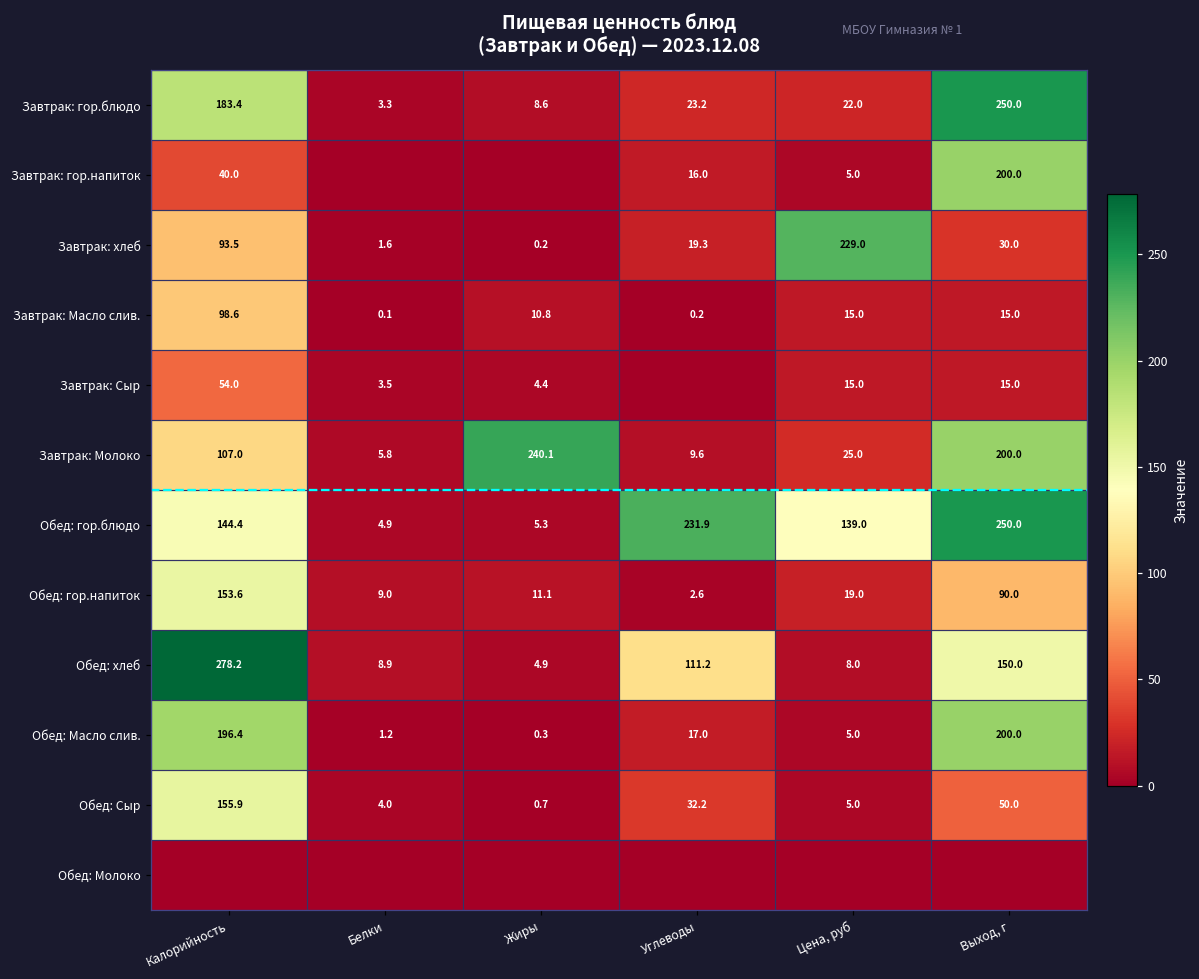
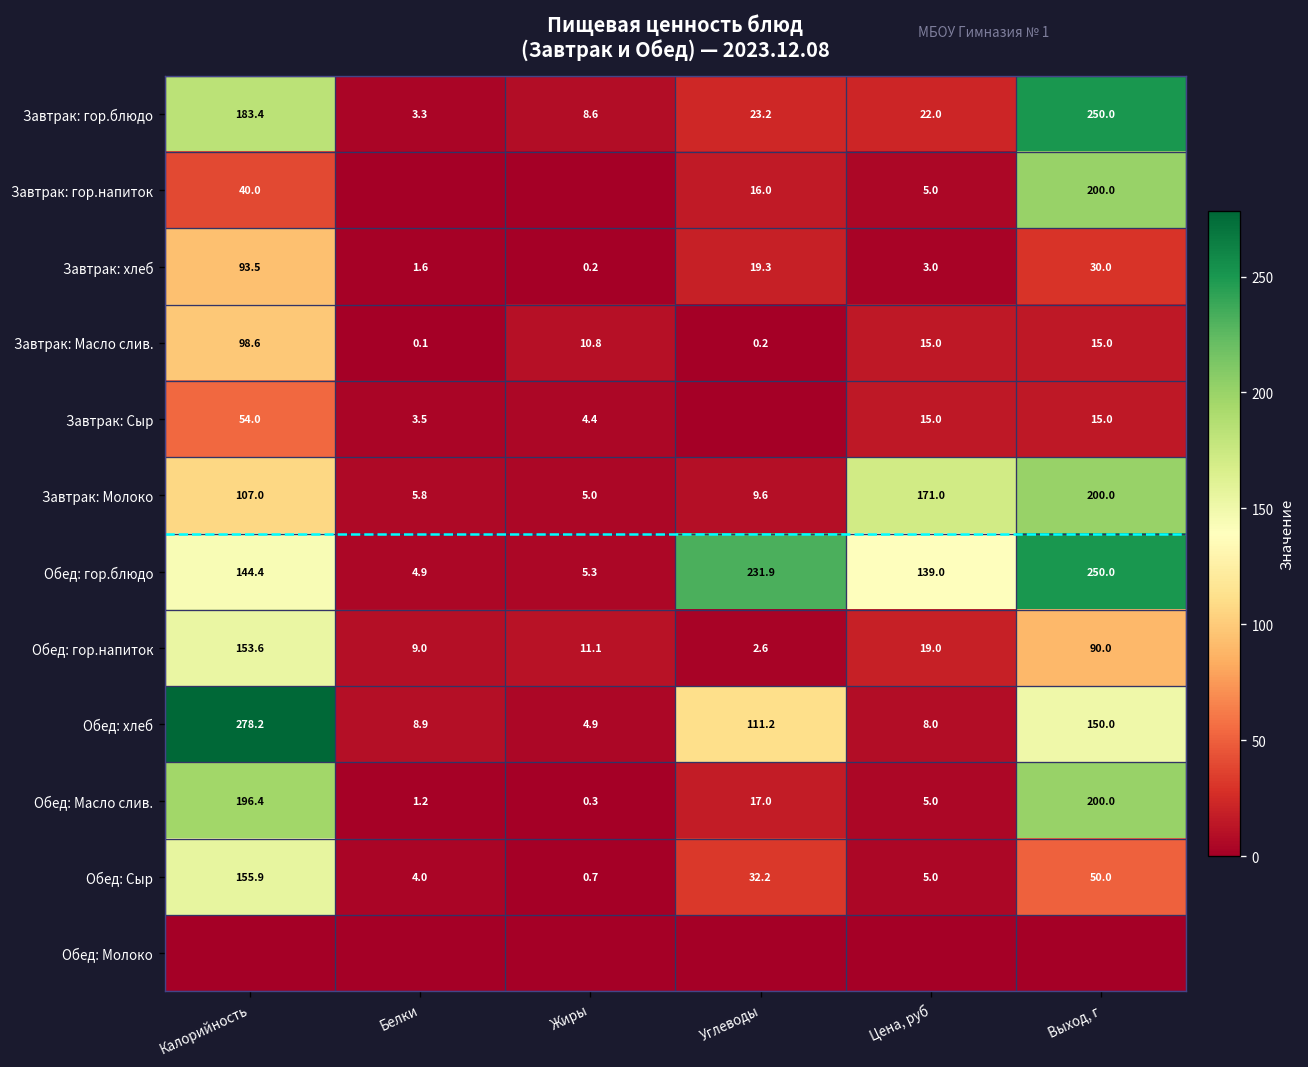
  {
    "Завтрак: гор.блюдо": {
      "Калорийность": 183.4,
      "Белки": 3.3,
      "Жиры": 8.6,
      "Углеводы": 23.2,
      "Цена, руб": 22.0,
      "Выход, г": 250.0
    },
    "Завтрак: гор.напиток": {
      "Калорийность": 40.0,
      "Углеводы": 16.0,
      "Цена, руб": 5.0,
      "Выход, г": 200.0
    },
    "Завтрак: хлеб": {
      "Калорийность": 93.5,
      "Белки": 1.6,
      "Жиры": 0.2,
      "Углеводы": 19.3,
-     "Цена, руб": 229.0,
+     "Цена, руб": 3.0,
      "Выход, г": 30.0
    },
    "Завтрак: Масло слив.": {
      "Калорийность": 98.6,
      "Белки": 0.1,
      "Жиры": 10.8,
      "Углеводы": 0.2,
      "Цена, руб": 15.0,
      "Выход, г": 15.0
    },
    "Завтрак: Сыр": {
      "Калорийность": 54.0,
      "Белки": 3.5,
      "Жиры": 4.4,
      "Цена, руб": 15.0,
      "Выход, г": 15.0
    },
    "Завтрак: Молоко": {
      "Калорийность": 107.0,
      "Белки": 5.8,
-     "Жиры": 240.1,
+     "Жиры": 5.0,
      "Углеводы": 9.6,
-     "Цена, руб": 25.0,
+     "Цена, руб": 171.0,
      "Выход, г": 200.0
    },
    "Обед: гор.блюдо": {
      "Калорийность": 144.4,
      "Белки": 4.9,
      "Жиры": 5.3,
      "Углеводы": 231.9,
      "Цена, руб": 139.0,
      "Выход, г": 250.0
    },
    "Обед: гор.напиток": {
      "Калорийность": 153.6,
      "Белки": 9.0,
      "Жиры": 11.1,
      "Углеводы": 2.6,
      "Цена, руб": 19.0,
      "Выход, г": 90.0
    },
    "Обед: хлеб": {
      "Калорийность": 278.2,
      "Белки": 8.9,
      "Жиры": 4.9,
      "Углеводы": 111.2,
      "Цена, руб": 8.0,
      "Выход, г": 150.0
    },
    "Обед: Масло слив.": {
      "Калорийность": 196.4,
      "Белки": 1.2,
      "Жиры": 0.3,
      "Углеводы": 17.0,
      "Цена, руб": 5.0,
      "Выход, г": 200.0
    },
    "Обед: Сыр": {
      "Калорийность": 155.9,
      "Белки": 4.0,
      "Жиры": 0.7,
      "Углеводы": 32.2,
      "Цена, руб": 5.0,
      "Выход, г": 50.0
    }
  }
